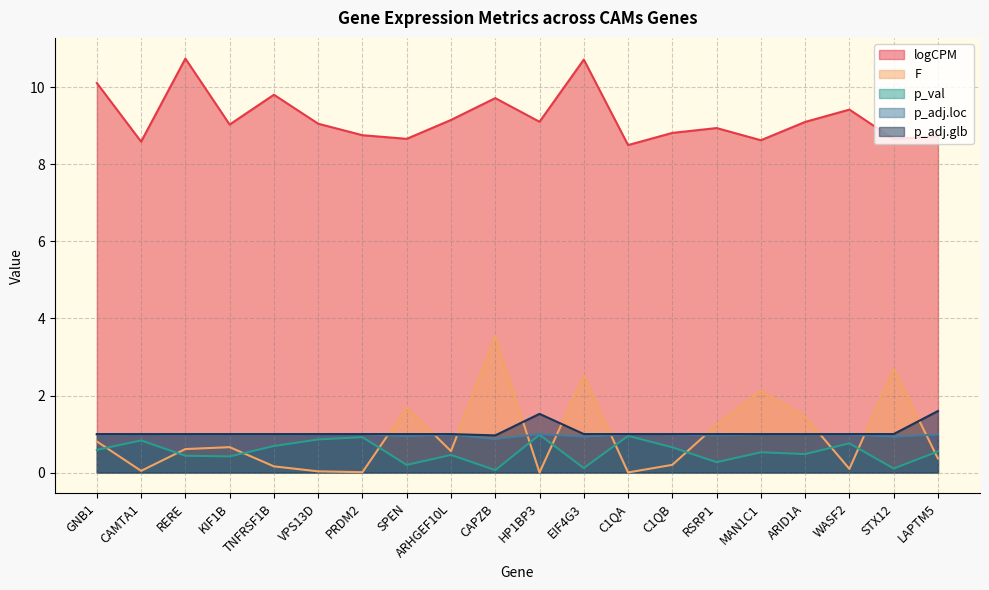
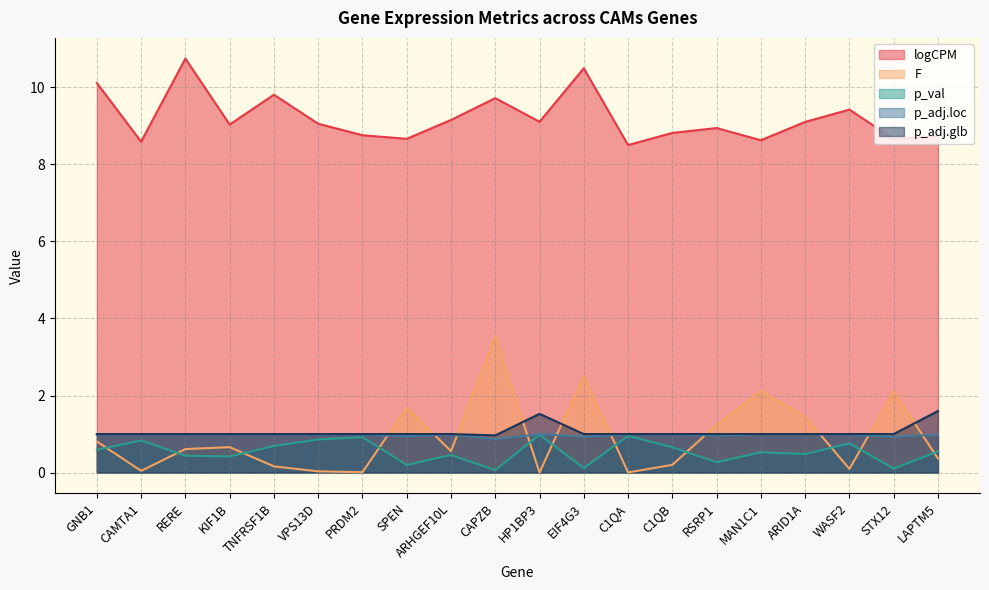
  {
    "logCPM": {
      "GNB1": 10.1,
      "CAMTA1": 8.6,
      "RERE": 10.7,
      "KIF1B": 9.0,
      "TNFRSF1B": 9.8,
      "VPS13D": 9.1,
      "PRDM2": 8.8,
      "SPEN": 8.7,
      "ARHGEF10L": 9.2,
      "CAPZB": 9.7,
      "HP1BP3": 9.1,
-     "EIF4G3": 10.7,
+     "EIF4G3": 10.5,
      "C1QA": 8.5,
      "C1QB": 8.8,
      "RSRP1": 8.9,
      "MAN1C1": 8.6,
      "ARID1A": 9.1,
      "WASF2": 9.4
    },
    "F": {
      "GNB1": 0.8,
      "CAMTA1": 0.0,
      "RERE": 0.6,
      "KIF1B": 0.7,
      "TNFRSF1B": 0.2,
      "VPS13D": 0.0,
      "PRDM2": 0.0,
      "SPEN": 1.7,
      "ARHGEF10L": 0.6,
      "CAPZB": 3.5,
      "HP1BP3": 0.0,
      "EIF4G3": 2.5,
      "C1QA": 0.0,
      "C1QB": 0.2,
      "RSRP1": 1.2,
      "MAN1C1": 2.1,
      "ARID1A": 1.5,
      "WASF2": 0.1,
-     "STX12": 2.7,
+     "STX12": 2.1,
      "LAPTM5": 0.4
    },
    "p_adj.glb": {
      "CAPZB": 1.0,
      "HP1BP3": 1.5,
      "EIF4G3": 1.0,
      "STX12": 1.0,
      "LAPTM5": 1.6
    }
  }
